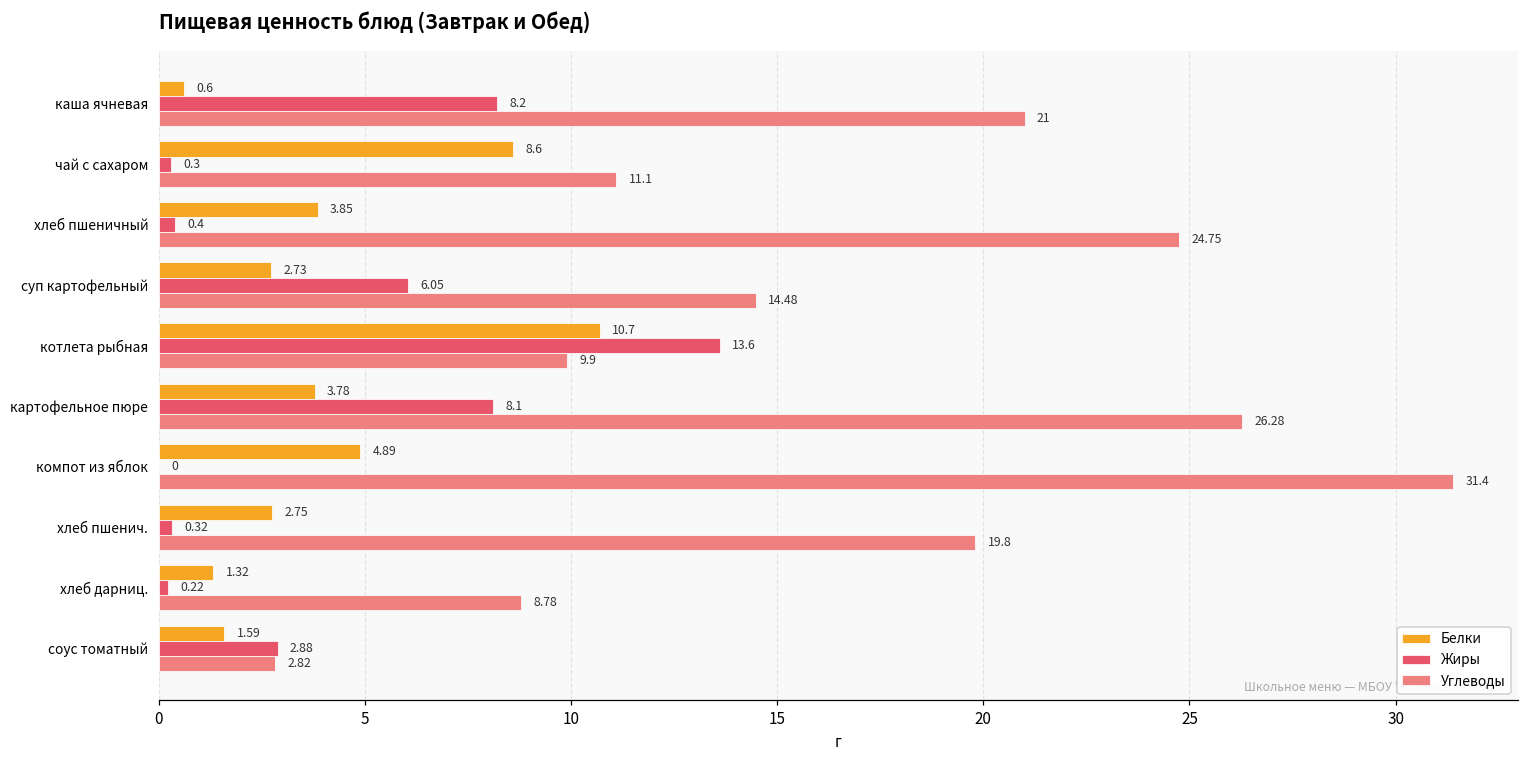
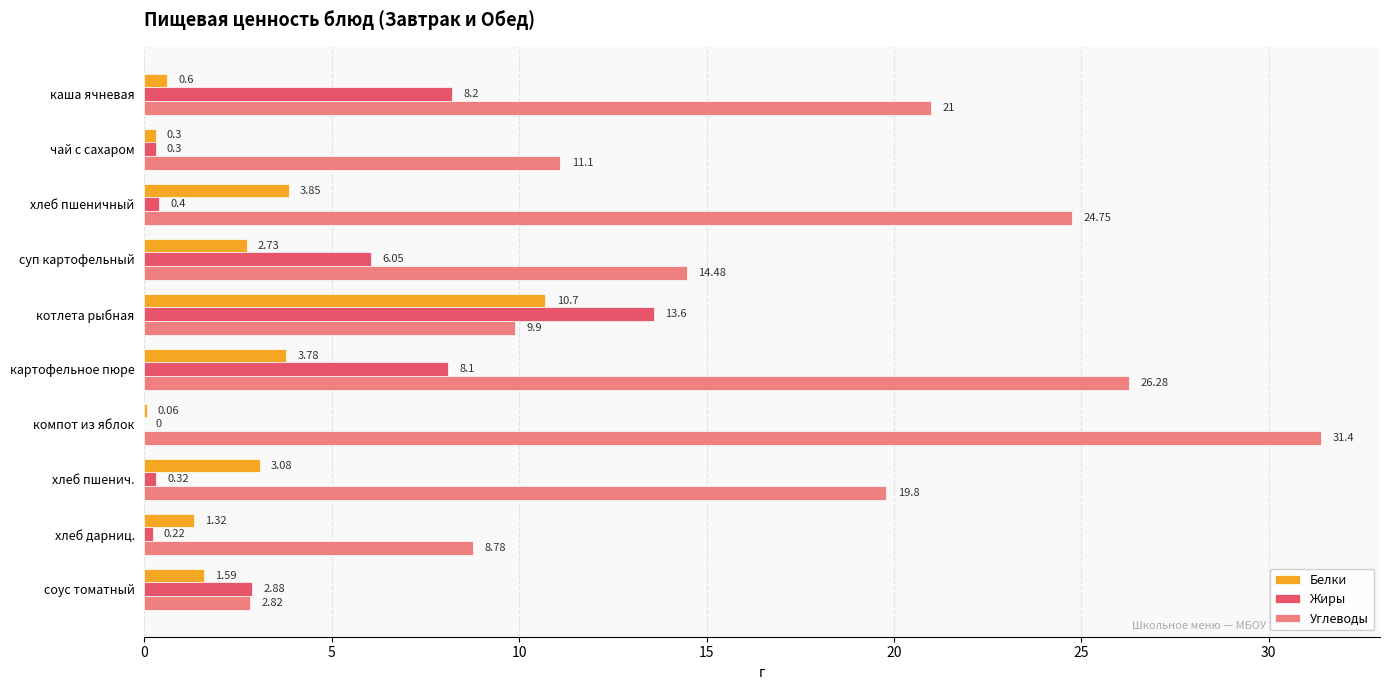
  {
    "Белки": {
      "каша ячневая": 0.6,
-     "чай с сахаром": 8.6,
+     "чай с сахаром": 0.3,
      "хлеб пшеничный": 3.85,
      "суп картофельный": 2.73,
      "котлета рыбная": 10.7,
      "картофельное пюре": 3.78,
-     "компот из яблок": 4.89,
-     "хлеб пшенич.": 2.75,
+     "компот из яблок": 0.06,
+     "хлеб пшенич.": 3.08,
      "хлеб дарниц.": 1.32,
      "соус томатный": 1.59
    }
  }
